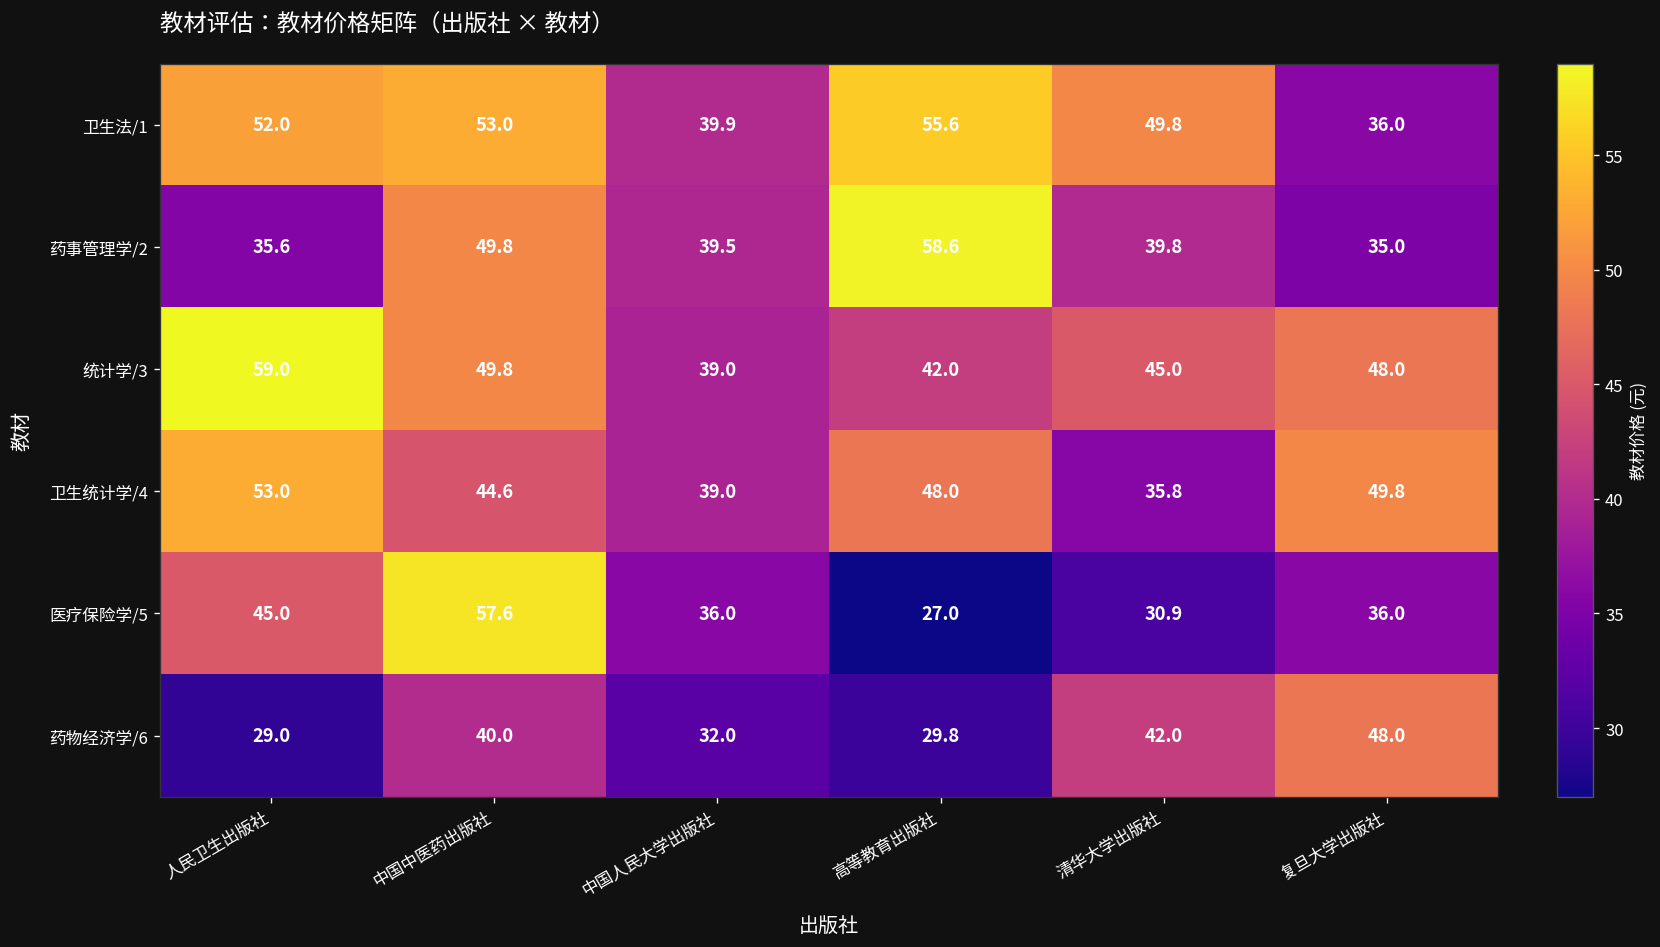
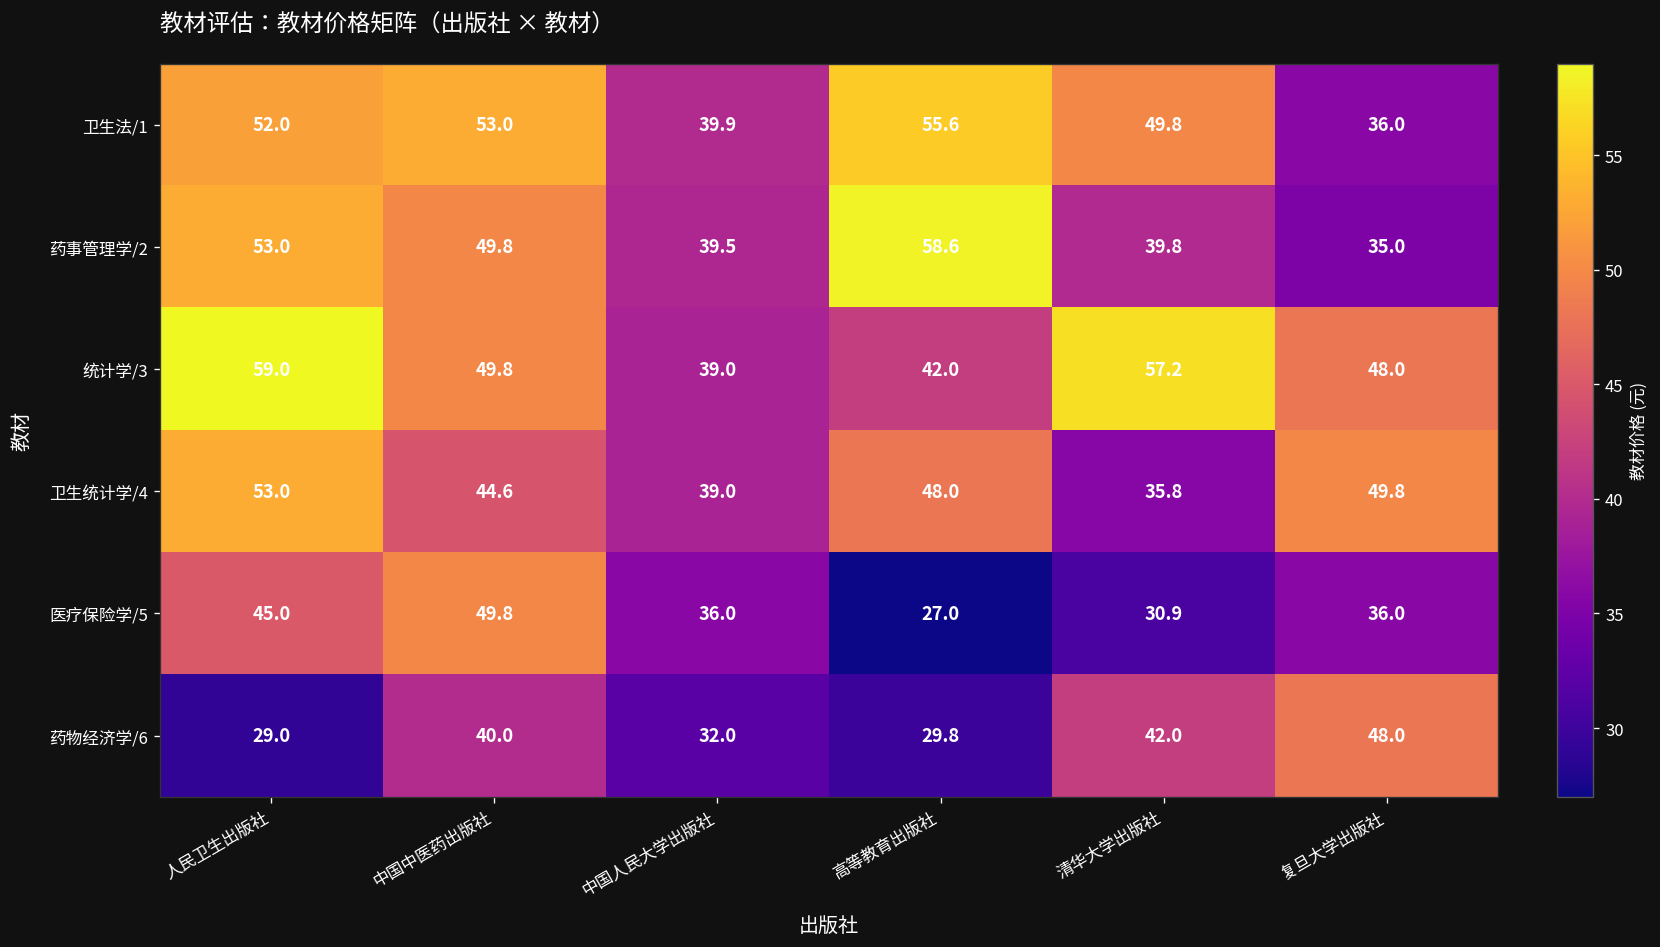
  {
    "卫生法/1": {
      "人民卫生出版社": 52.0,
      "中国中医药出版社": 53.0,
      "中国人民大学出版社": 39.9,
      "高等教育出版社": 55.6,
      "清华大学出版社": 49.8,
      "复旦大学出版社": 36.0
    },
    "药事管理学/2": {
-     "人民卫生出版社": 35.6,
+     "人民卫生出版社": 53.0,
      "中国中医药出版社": 49.8,
      "中国人民大学出版社": 39.5,
      "高等教育出版社": 58.6,
      "清华大学出版社": 39.8,
      "复旦大学出版社": 35.0
    },
    "统计学/3": {
      "人民卫生出版社": 59.0,
      "中国中医药出版社": 49.8,
      "中国人民大学出版社": 39.0,
      "高等教育出版社": 42.0,
-     "清华大学出版社": 45.0,
+     "清华大学出版社": 57.2,
      "复旦大学出版社": 48.0
    },
    "卫生统计学/4": {
      "人民卫生出版社": 53.0,
      "中国中医药出版社": 44.6,
      "中国人民大学出版社": 39.0,
      "高等教育出版社": 48.0,
      "清华大学出版社": 35.8,
      "复旦大学出版社": 49.8
    },
    "医疗保险学/5": {
      "人民卫生出版社": 45.0,
-     "中国中医药出版社": 57.6,
+     "中国中医药出版社": 49.8,
      "中国人民大学出版社": 36.0,
      "高等教育出版社": 27.0,
      "清华大学出版社": 30.9,
      "复旦大学出版社": 36.0
    },
    "药物经济学/6": {
      "人民卫生出版社": 29.0,
      "中国中医药出版社": 40.0,
      "中国人民大学出版社": 32.0,
      "高等教育出版社": 29.8,
      "清华大学出版社": 42.0,
      "复旦大学出版社": 48.0
    }
  }
